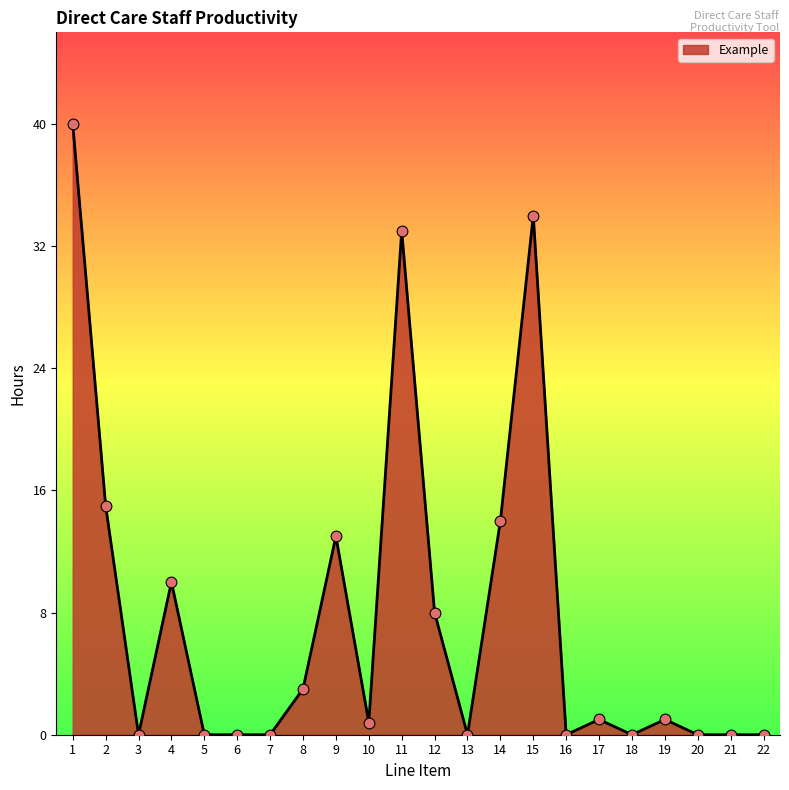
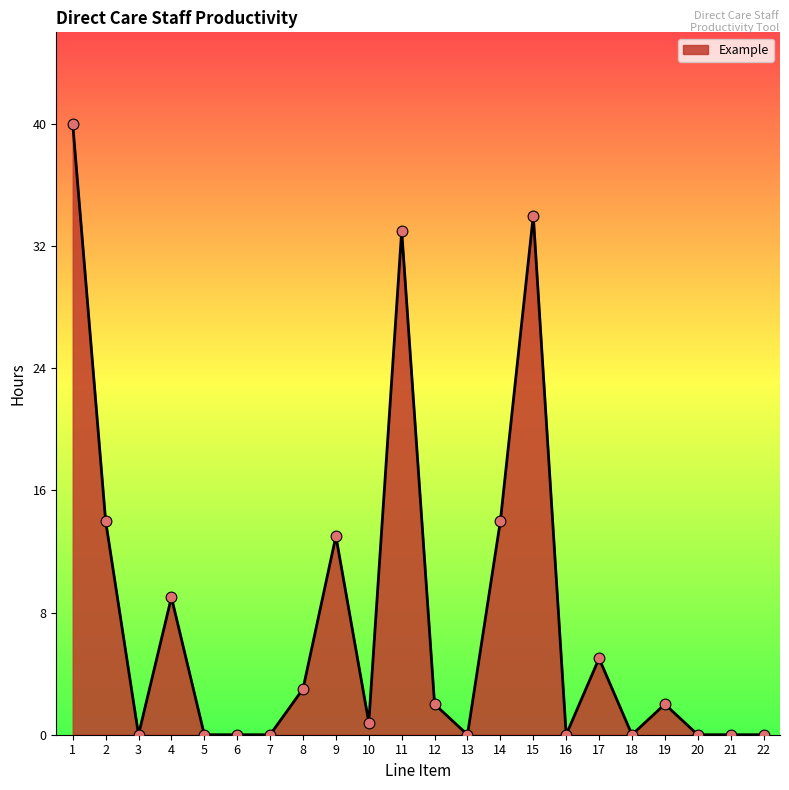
  {
    "1": 40,
-   "2": 15,
+   "2": 14,
    "3": 0,
-   "4": 10,
+   "4": 9,
    "5": 0,
    "6": 0,
    "7": 0,
    "8": 3,
    "9": 13,
    "10": 0.8,
    "11": 33,
-   "12": 8,
+   "12": 2,
    "13": 0,
    "14": 14,
    "15": 34,
    "16": 0,
-   "17": 1,
+   "17": 5,
    "18": 0,
-   "19": 1,
+   "19": 2,
    "20": 0,
    "21": 0,
    "22": 0
  }
